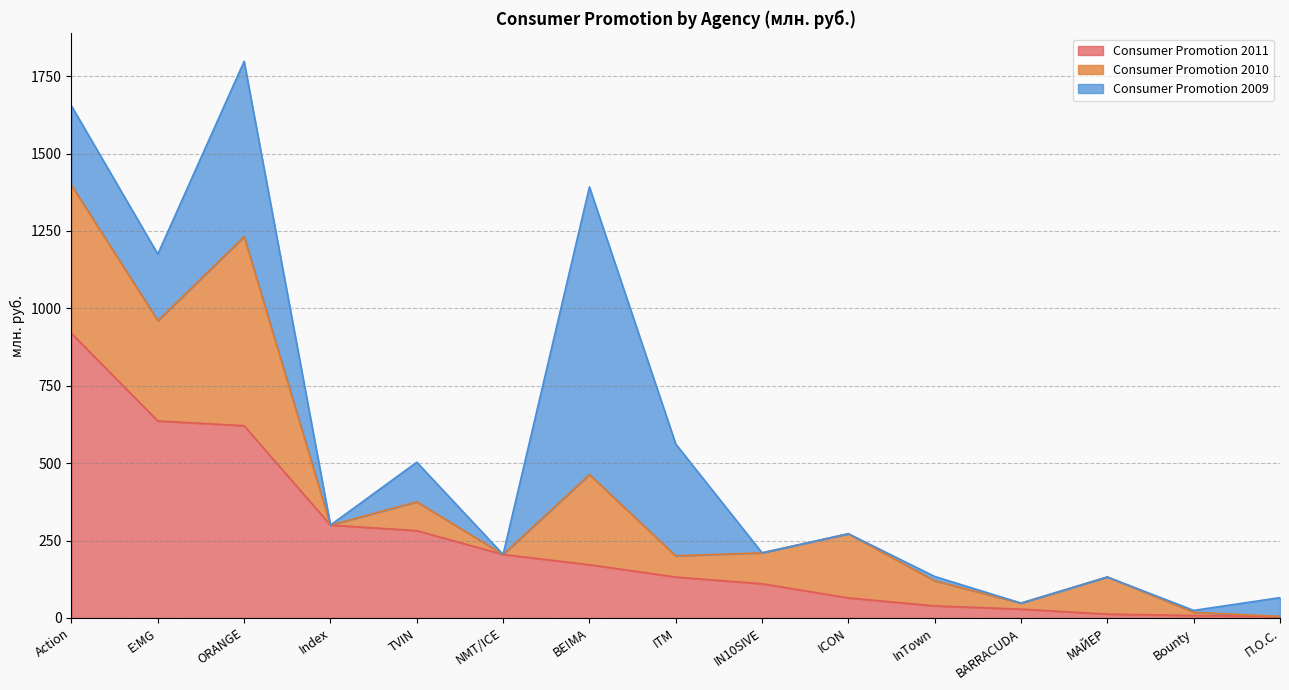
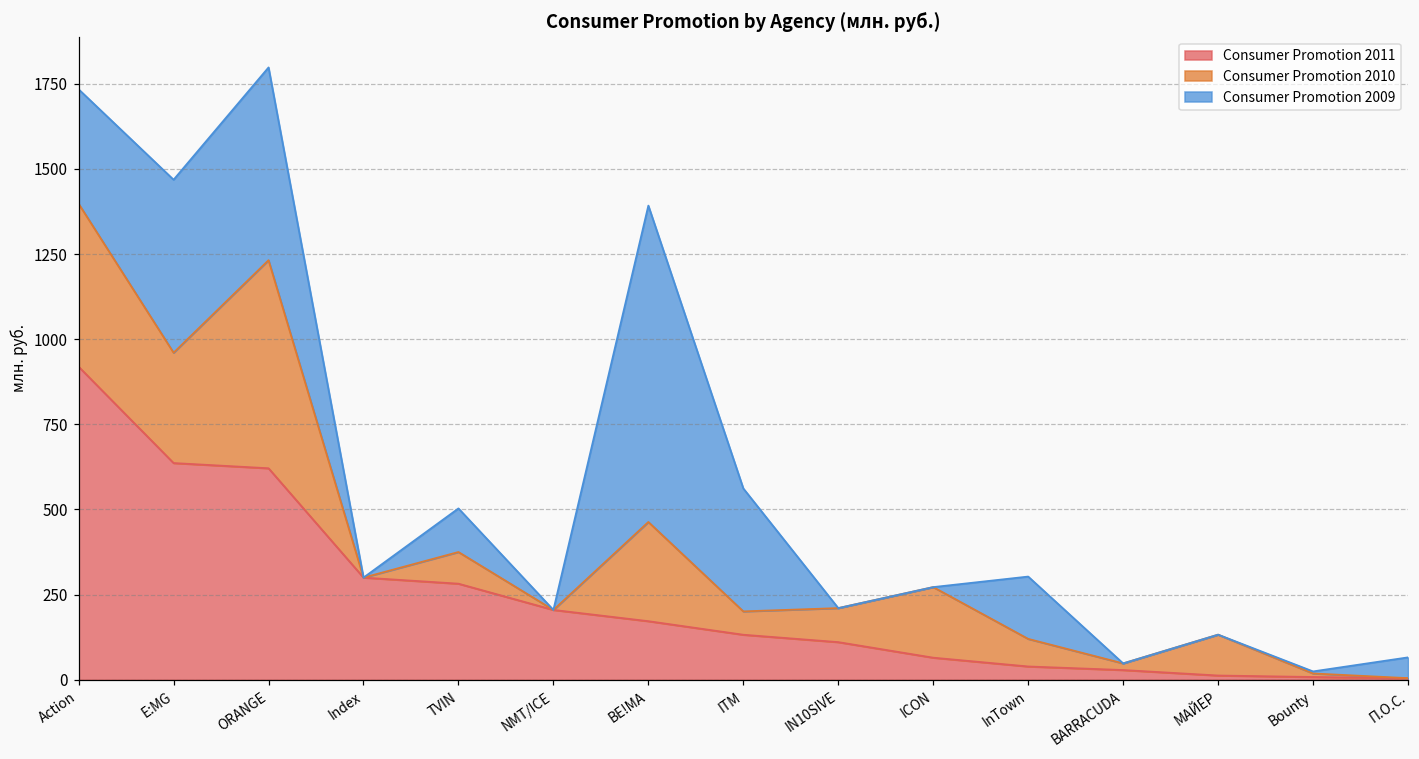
  {
    "Consumer Promotion 2009": {
-     "Action": 260,
-     "E:MG": 210,
+     "Action": 340,
+     "E:MG": 510,
      "ORANGE": 570,
      "TVIN": 130,
      "BE!MA": 930,
      "ITM": 360,
-     "InTown": 10,
+     "InTown": 180,
      "П.О.С.": 60
    }
  }
